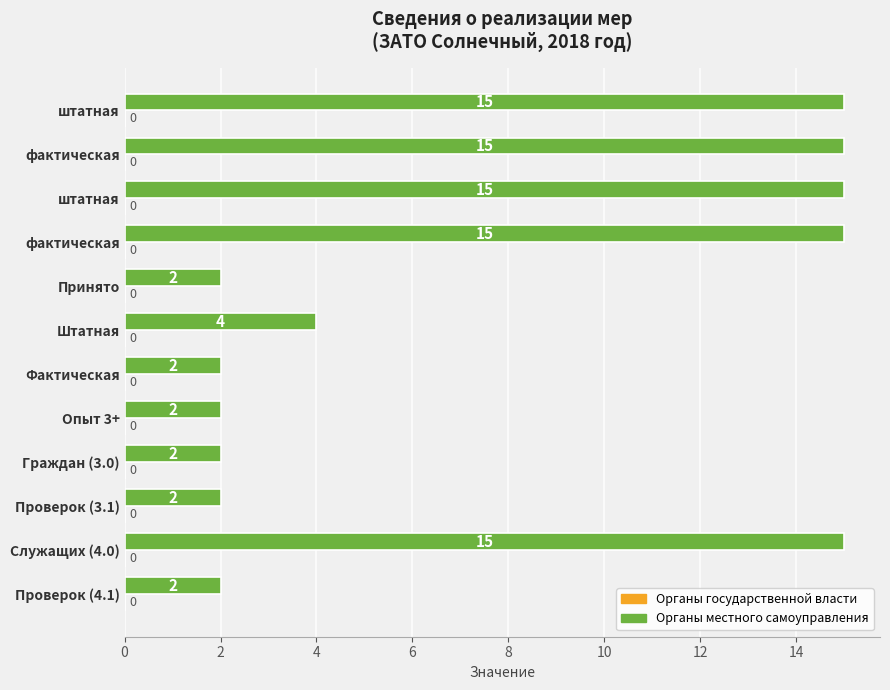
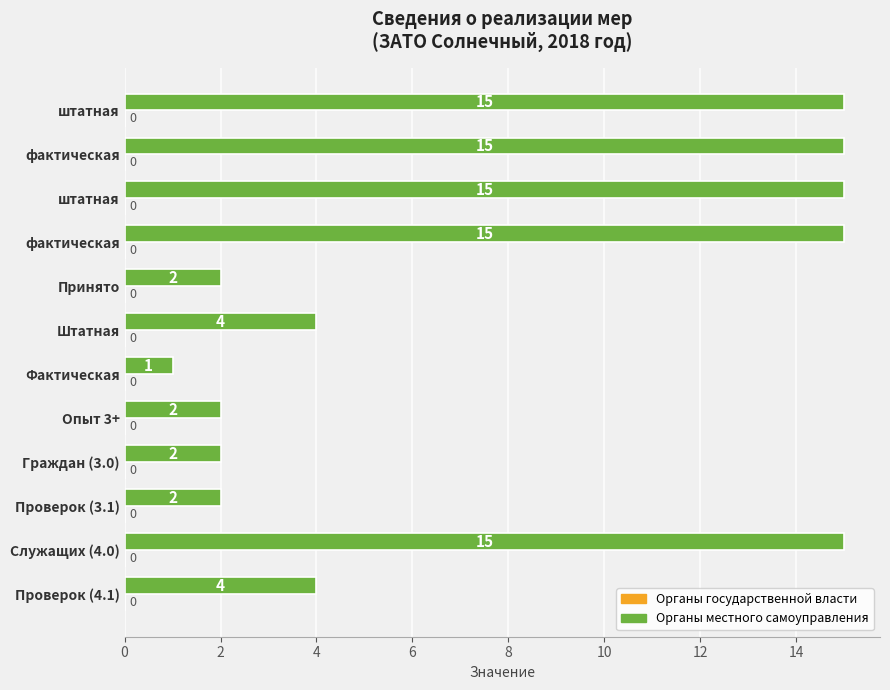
  {
    "Органы государственной власти": {
      "Принято": 0,
      "Штатная": 0,
      "Фактическая": 0,
      "Опыт 3+": 0,
      "Граждан (3.0)": 0,
      "Проверок (3.1)": 0,
      "Служащих (4.0)": 0,
      "Проверок (4.1)": 0
    },
    "Органы местного самоуправления": {
      "Принято": 2,
      "Штатная": 4,
-     "Фактическая": 2,
+     "Фактическая": 1,
      "Опыт 3+": 2,
      "Граждан (3.0)": 2,
      "Проверок (3.1)": 2,
      "Служащих (4.0)": 15,
-     "Проверок (4.1)": 2
+     "Проверок (4.1)": 4
    }
  }
